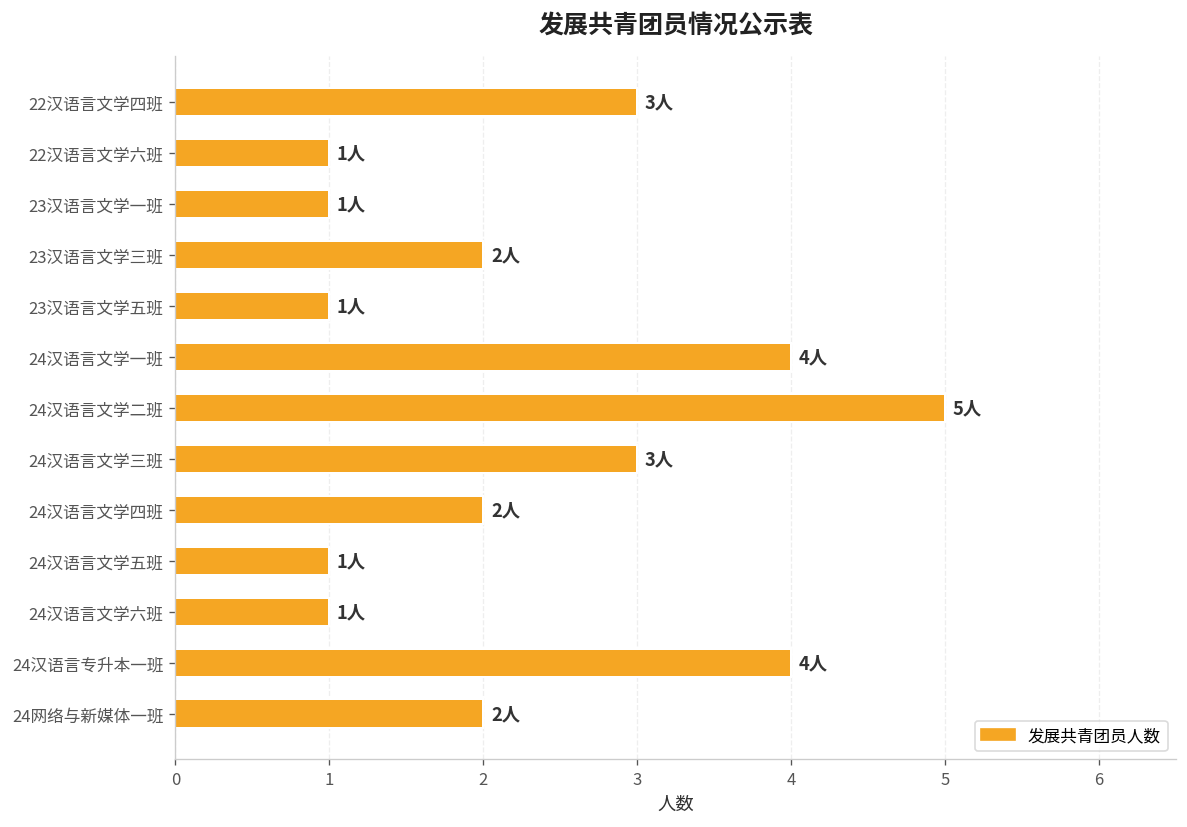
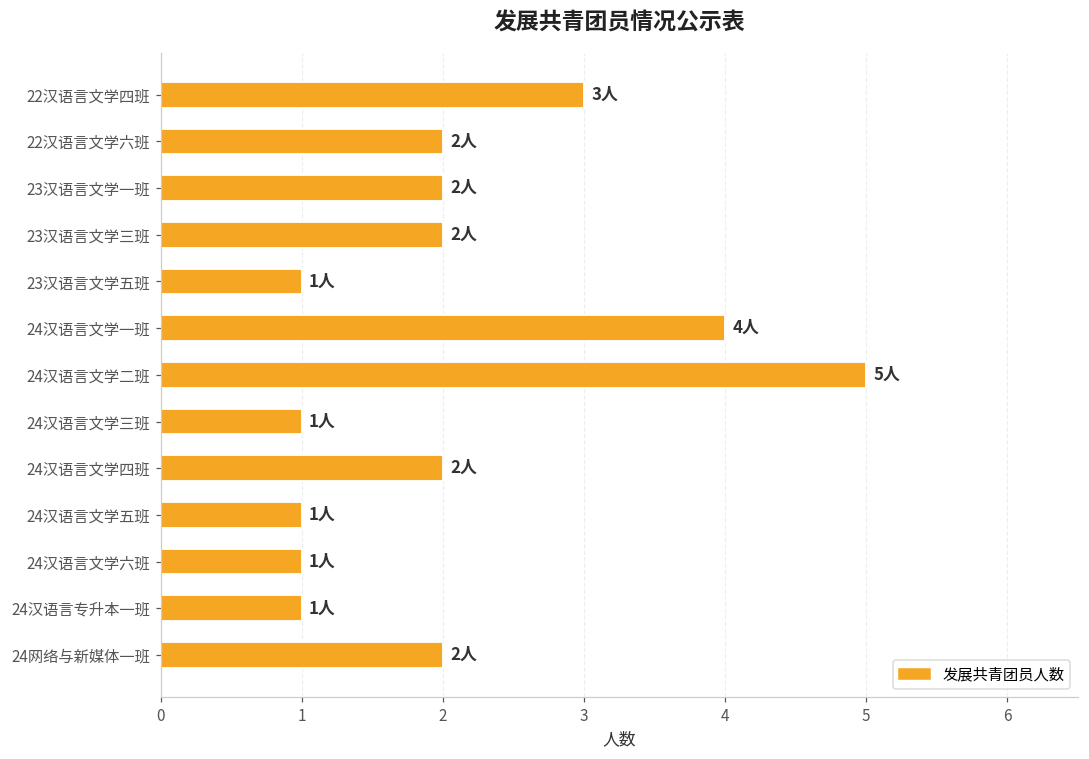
  {
    "22汉语言文学四班": "3人",
-   "22汉语言文学六班": "1人",
-   "23汉语言文学一班": "1人",
+   "22汉语言文学六班": "2人",
+   "23汉语言文学一班": "2人",
    "23汉语言文学三班": "2人",
    "23汉语言文学五班": "1人",
    "24汉语言文学一班": "4人",
    "24汉语言文学二班": "5人",
-   "24汉语言文学三班": "3人",
+   "24汉语言文学三班": "1人",
    "24汉语言文学四班": "2人",
    "24汉语言文学五班": "1人",
    "24汉语言文学六班": "1人",
-   "24汉语言专升本一班": "4人",
+   "24汉语言专升本一班": "1人",
    "24网络与新媒体一班": "2人"
  }
